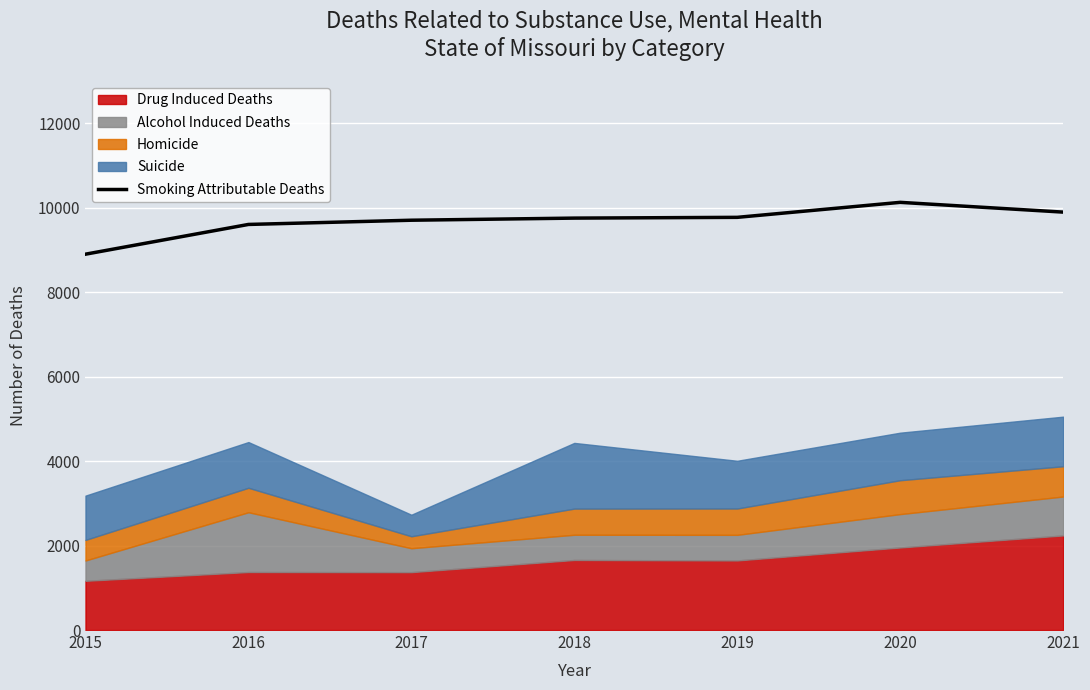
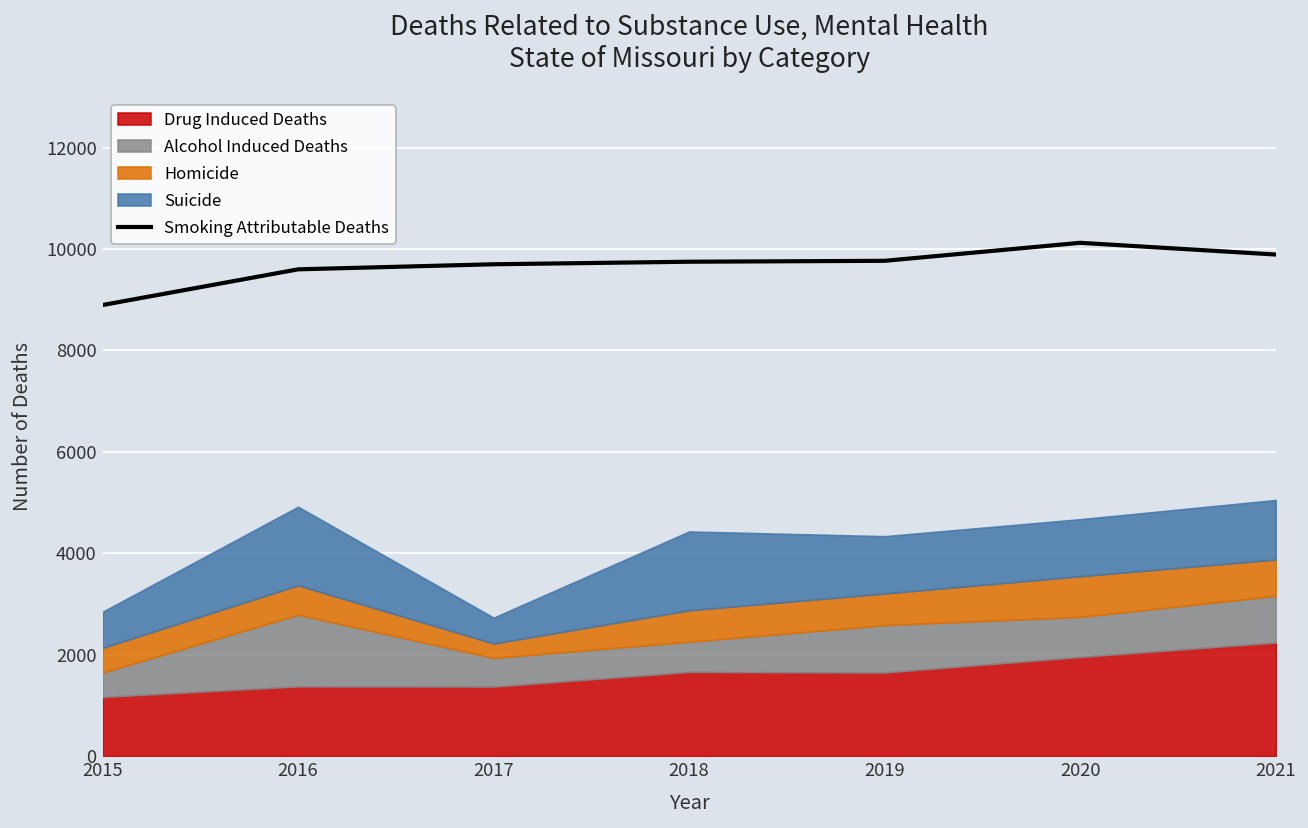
  {
    "Smoking Attributable Deaths": {
      "2015": 8900,
      "2016": 9600,
      "2017": 9700,
      "2018": 9800,
      "2019": 9800,
      "2020": 10100,
      "2021": 9900
    },
    "Drug Induced Deaths": {
      "2015": 1200,
      "2016": 1400,
      "2017": 1400,
      "2018": 1700,
      "2019": 1600,
      "2020": 2000,
      "2021": 2200
    },
    "Alcohol Induced Deaths": {
      "2015": 500,
      "2016": 1400,
      "2017": 600,
      "2018": 600,
-     "2019": 600,
+     "2019": 900,
      "2020": 800,
      "2021": 900
    },
    "Homicide": {
      "2015": 500,
      "2016": 600,
      "2017": 300,
      "2018": 600,
      "2019": 600,
      "2020": 800,
      "2021": 700
    },
    "Suicide": {
-     "2015": 1000,
-     "2016": 1100,
+     "2015": 700,
+     "2016": 1600,
      "2017": 500,
      "2018": 1600,
      "2019": 1100,
      "2020": 1100,
      "2021": 1200
    }
  }
